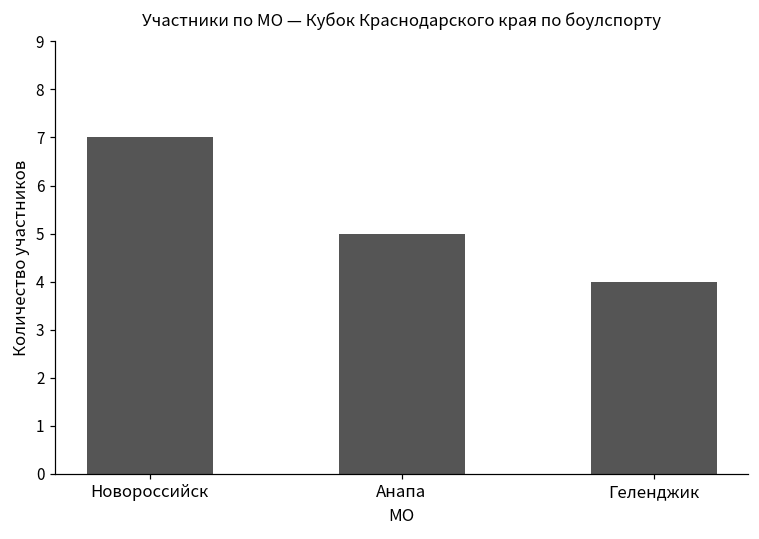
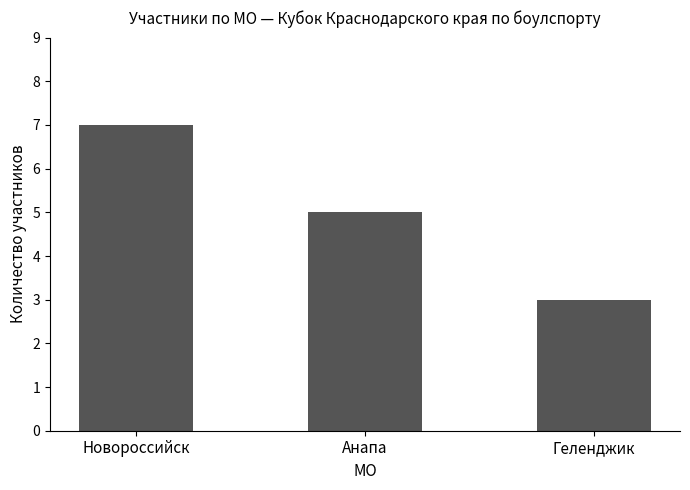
  {
    "Новороссийск": 7,
    "Анапа": 5,
-   "Геленджик": 4
+   "Геленджик": 3
  }
